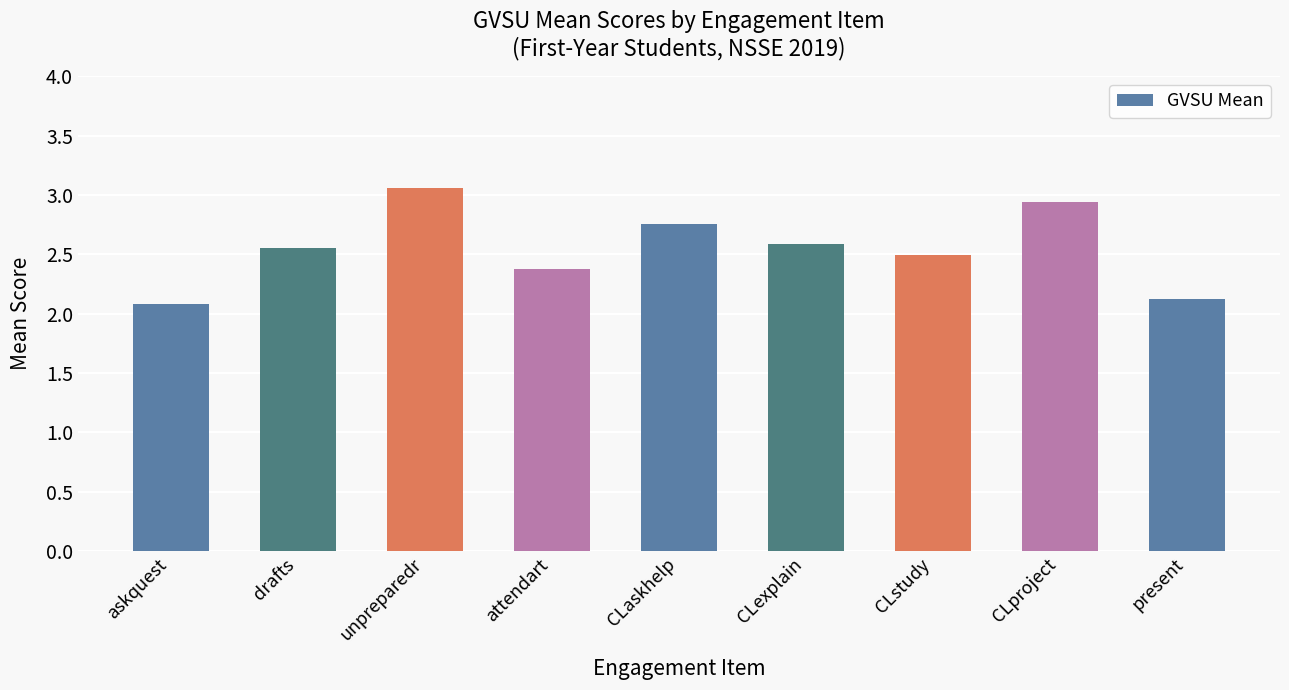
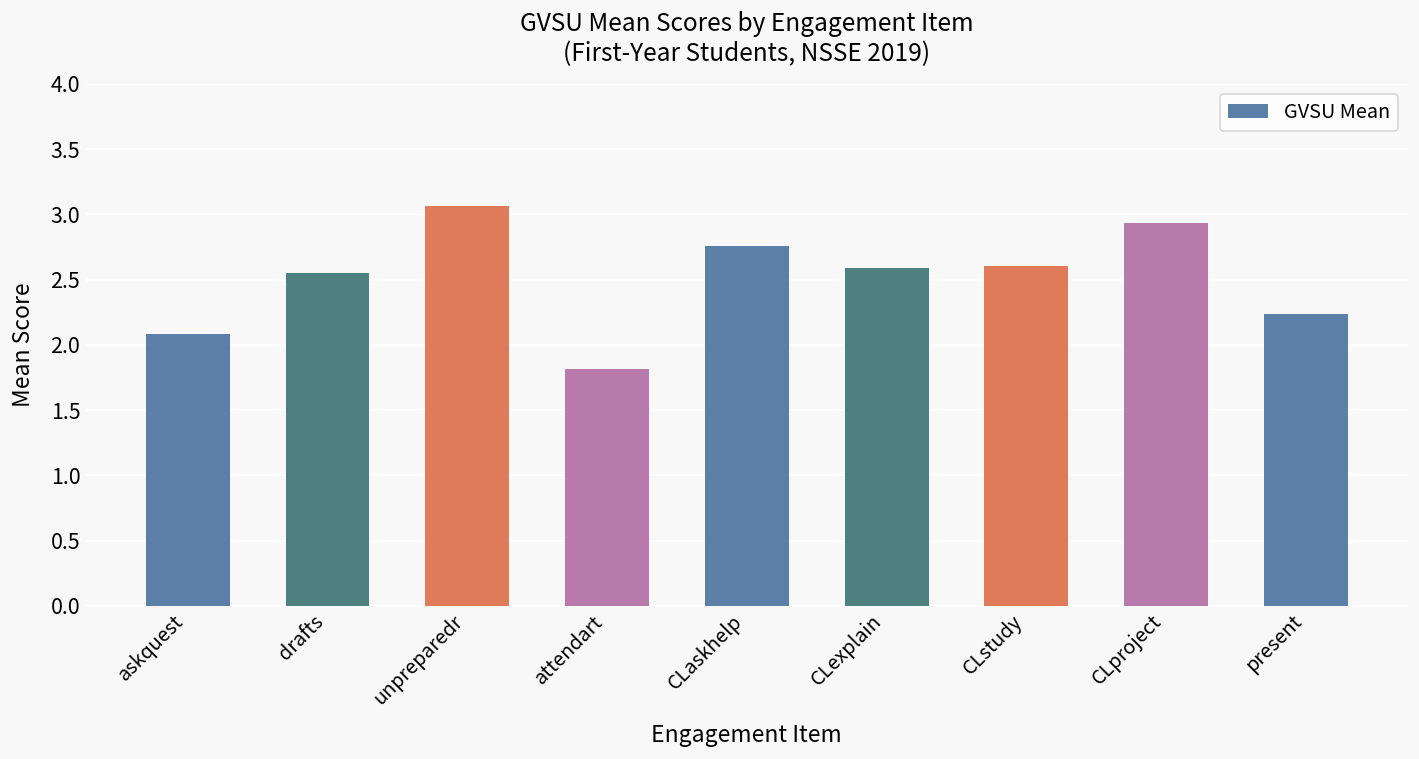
  {
    "askquest": 2.08,
    "drafts": 2.55,
    "unpreparedr": 3.06,
-   "attendart": 2.37,
+   "attendart": 1.81,
    "CLaskhelp": 2.76,
    "CLexplain": 2.59,
-   "CLstudy": 2.49,
+   "CLstudy": 2.60,
    "CLproject": 2.94,
-   "present": 2.12
+   "present": 2.24
  }
